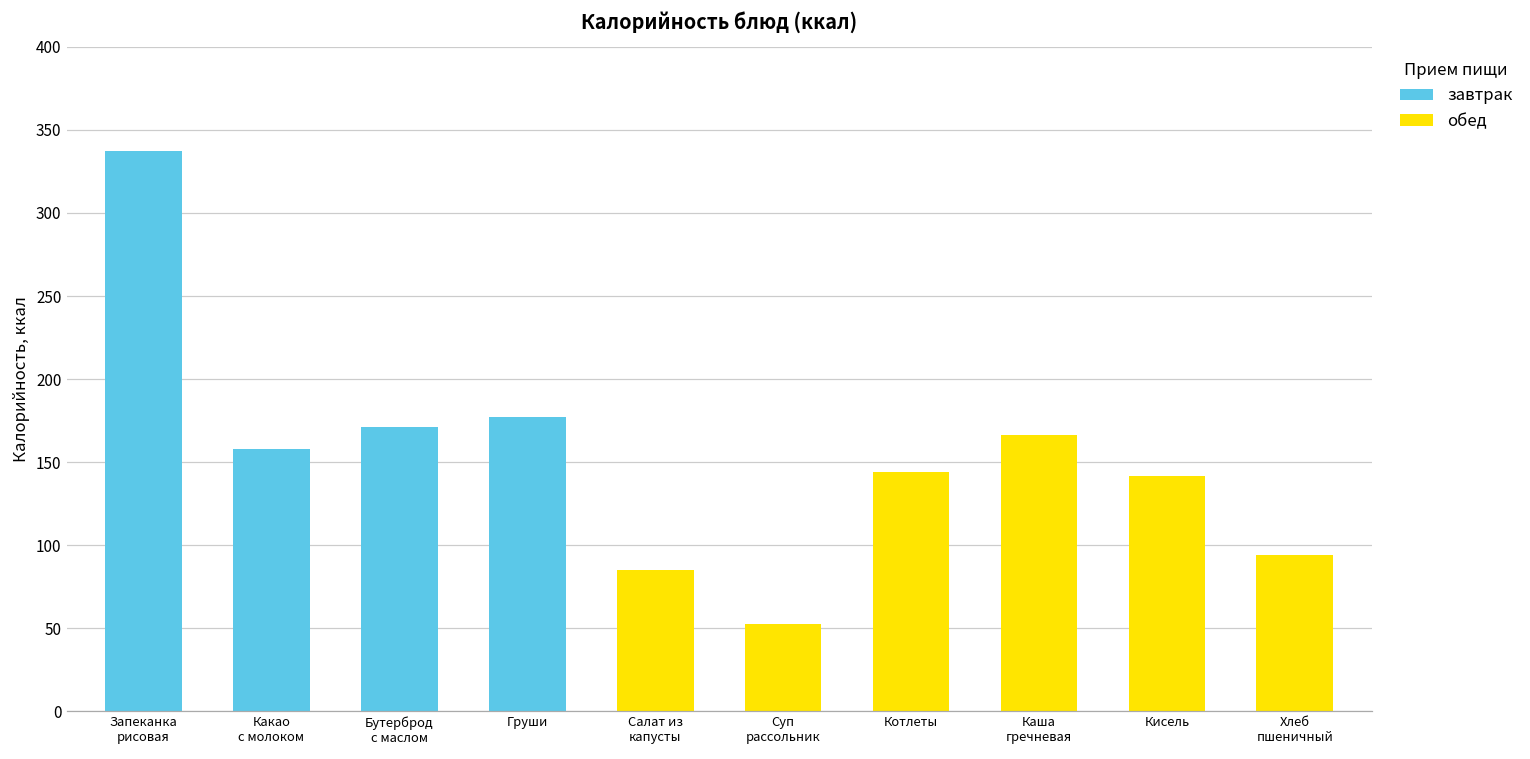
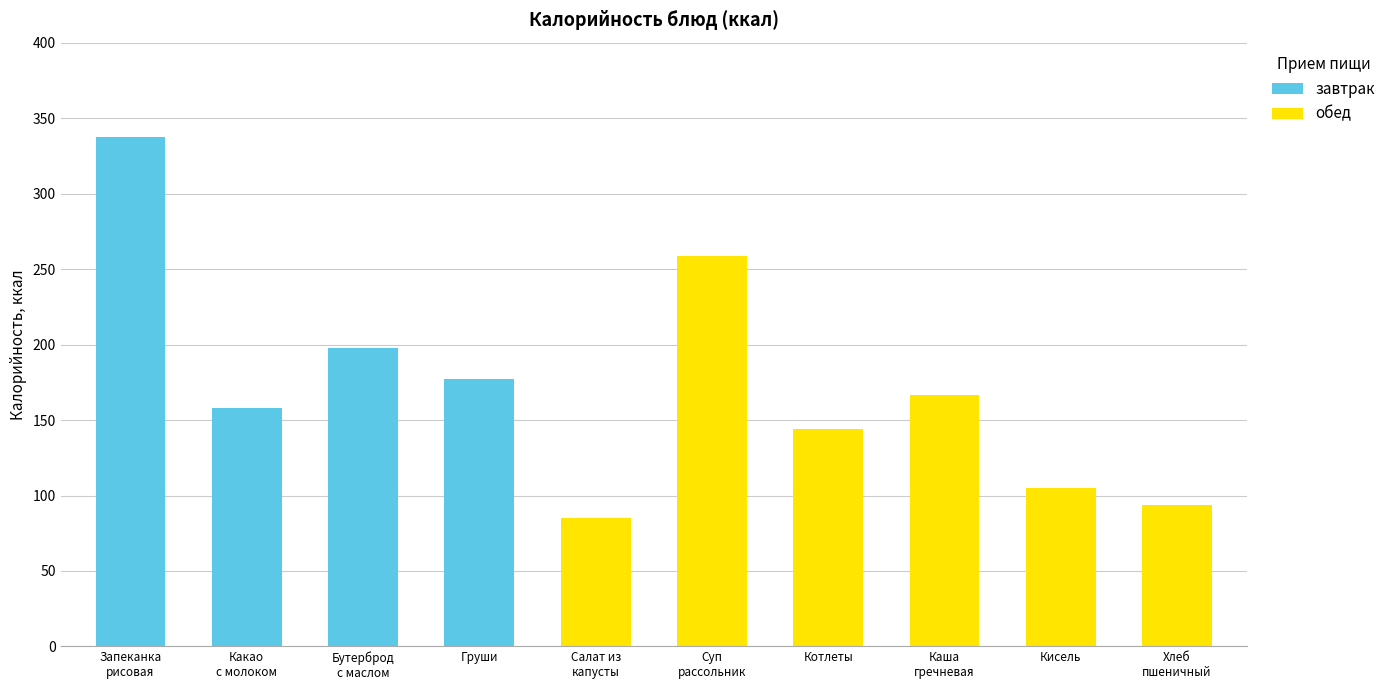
  {
    "Запеканка рисовая": 337,
    "Какао с молоком": 158,
-   "Бутерброд с маслом": 171,
+   "Бутерброд с маслом": 197,
    "Груши": 177,
    "Салат из капусты": 85,
-   "Суп рассольник": 52,
+   "Суп рассольник": 259,
    "Котлеты": 144,
    "Каша гречневая": 167,
-   "Кисель": 141,
+   "Кисель": 105,
    "Хлеб пшеничный": 94
  }
